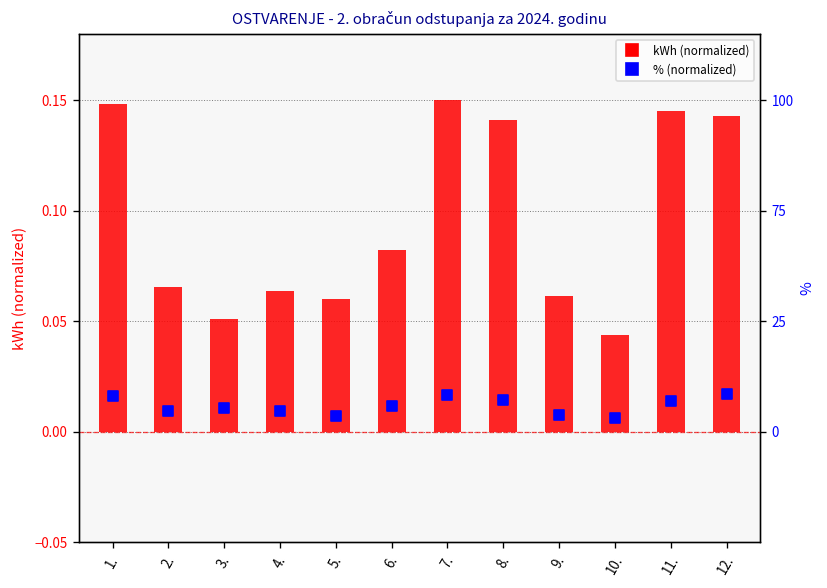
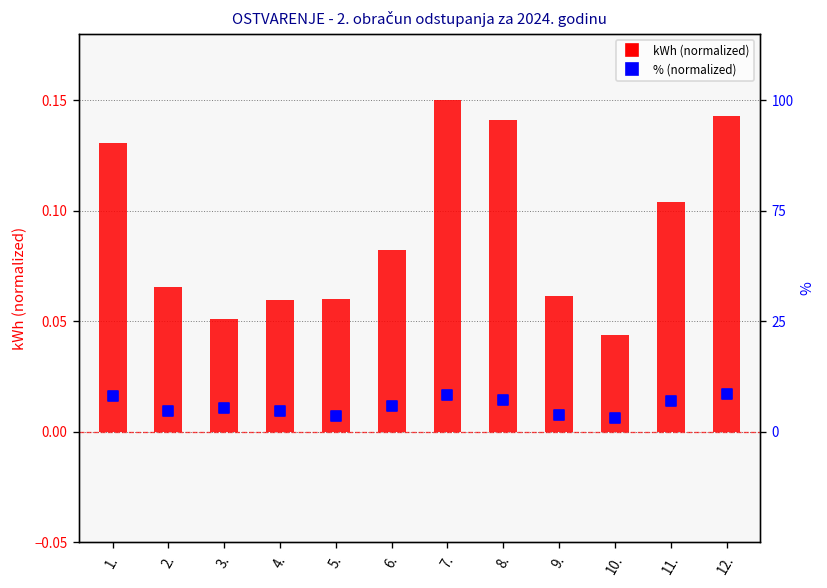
  {
    "kWh (normalized)": {
-     "1.": 0.148,
+     "1.": 0.131,
      "2.": 0.065,
      "3.": 0.051,
-     "4.": 0.064,
+     "4.": 0.059,
      "5.": 0.060,
      "6.": 0.082,
      "7.": 0.150,
      "8.": 0.141,
      "9.": 0.061,
      "10.": 0.044,
-     "11.": 0.145,
+     "11.": 0.104,
      "12.": 0.143
    }
  }
